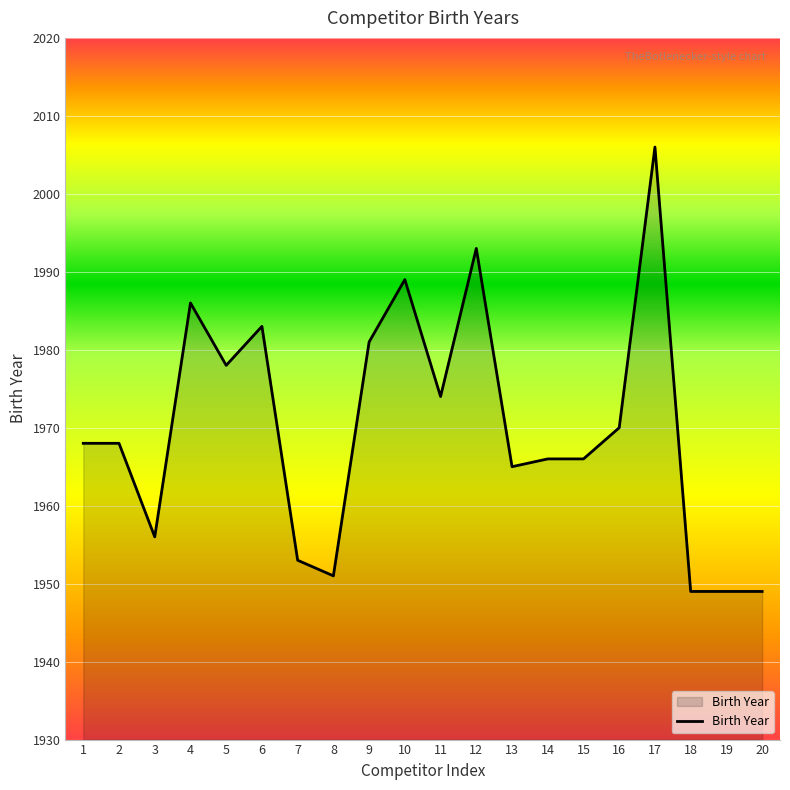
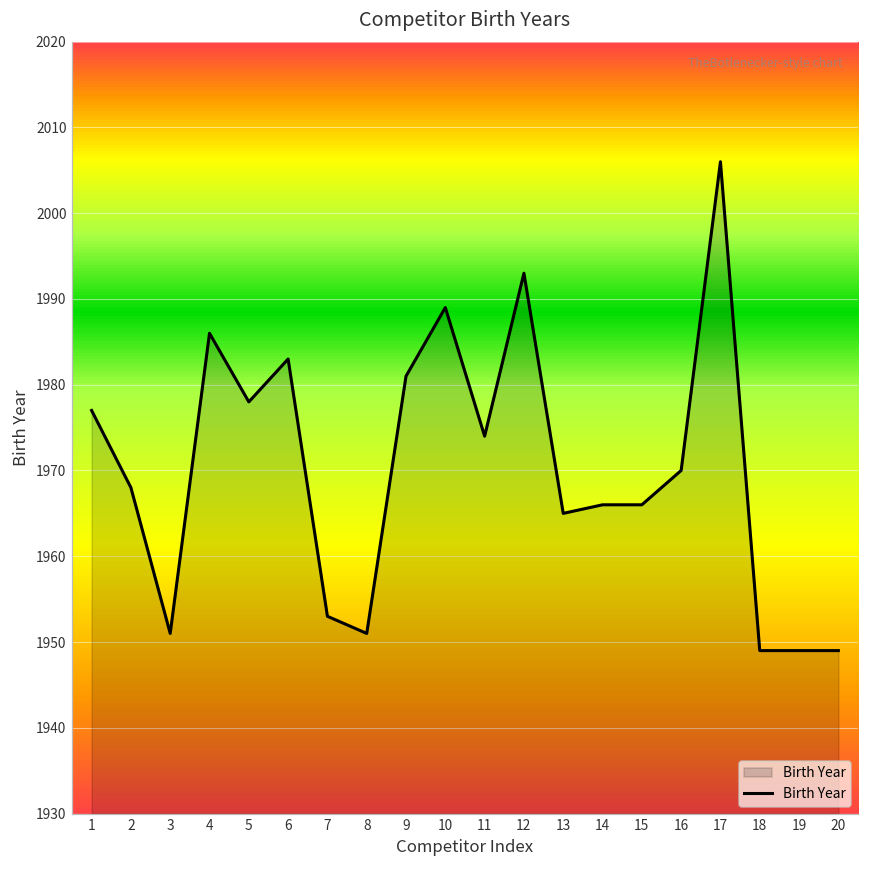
  {
-   "1": 1968,
+   "1": 1977,
    "2": 1968,
-   "3": 1956,
+   "3": 1951,
    "4": 1986,
    "5": 1978,
    "6": 1983,
    "7": 1953,
    "8": 1951,
    "9": 1981,
    "10": 1989,
    "11": 1974,
    "12": 1993,
    "13": 1965,
    "14": 1966,
    "15": 1966,
    "16": 1970,
    "17": 2006,
    "18": 1949,
    "19": 1949,
    "20": 1949
  }
